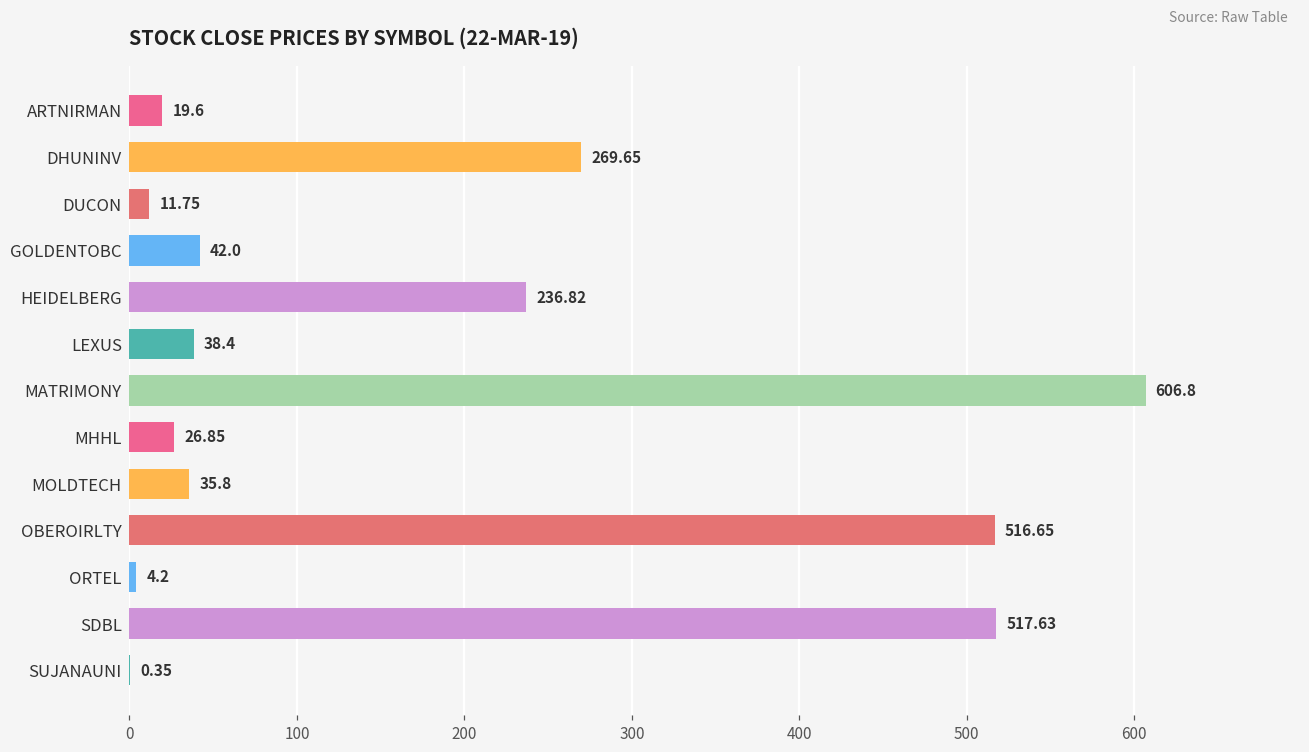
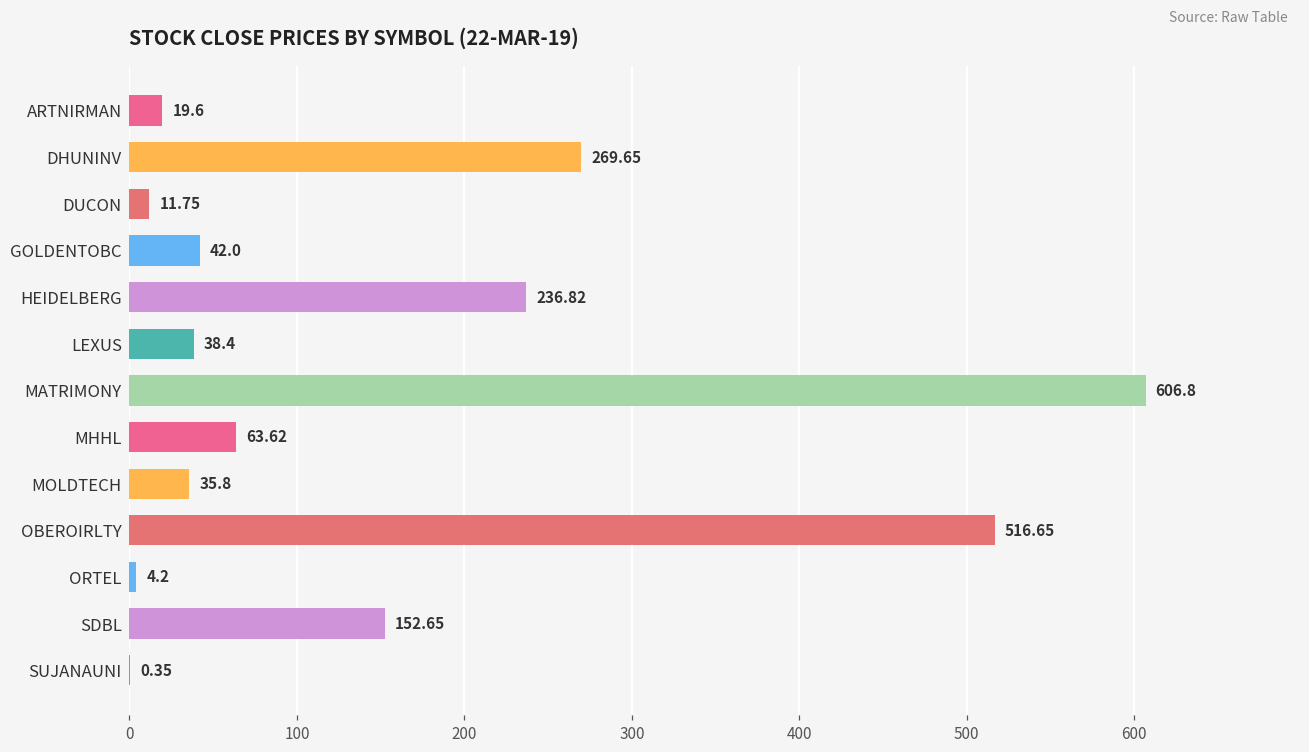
  {
    "ARTNIRMAN": 19.6,
    "DHUNINV": 269.65,
    "DUCON": 11.75,
    "GOLDENTOBC": 42.0,
    "HEIDELBERG": 236.82,
    "LEXUS": 38.4,
    "MATRIMONY": 606.8,
-   "MHHL": 26.85,
+   "MHHL": 63.62,
    "MOLDTECH": 35.8,
    "OBEROIRLTY": 516.65,
    "ORTEL": 4.2,
-   "SDBL": 517.63,
+   "SDBL": 152.65,
    "SUJANAUNI": 0.35
  }
